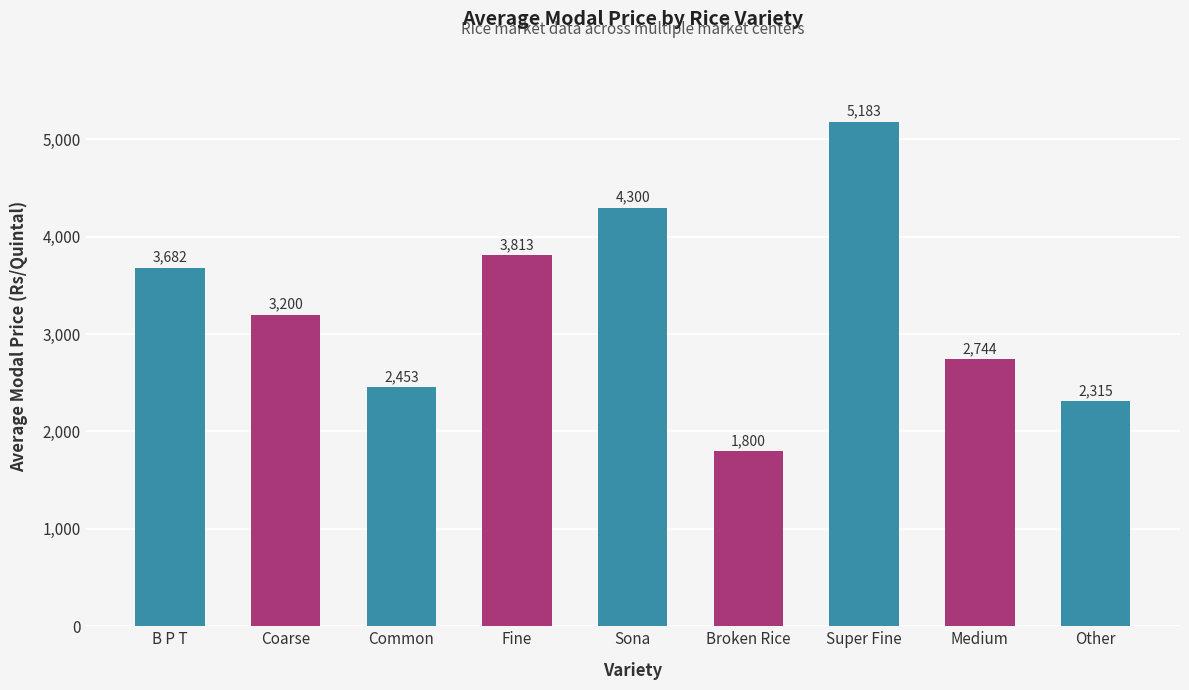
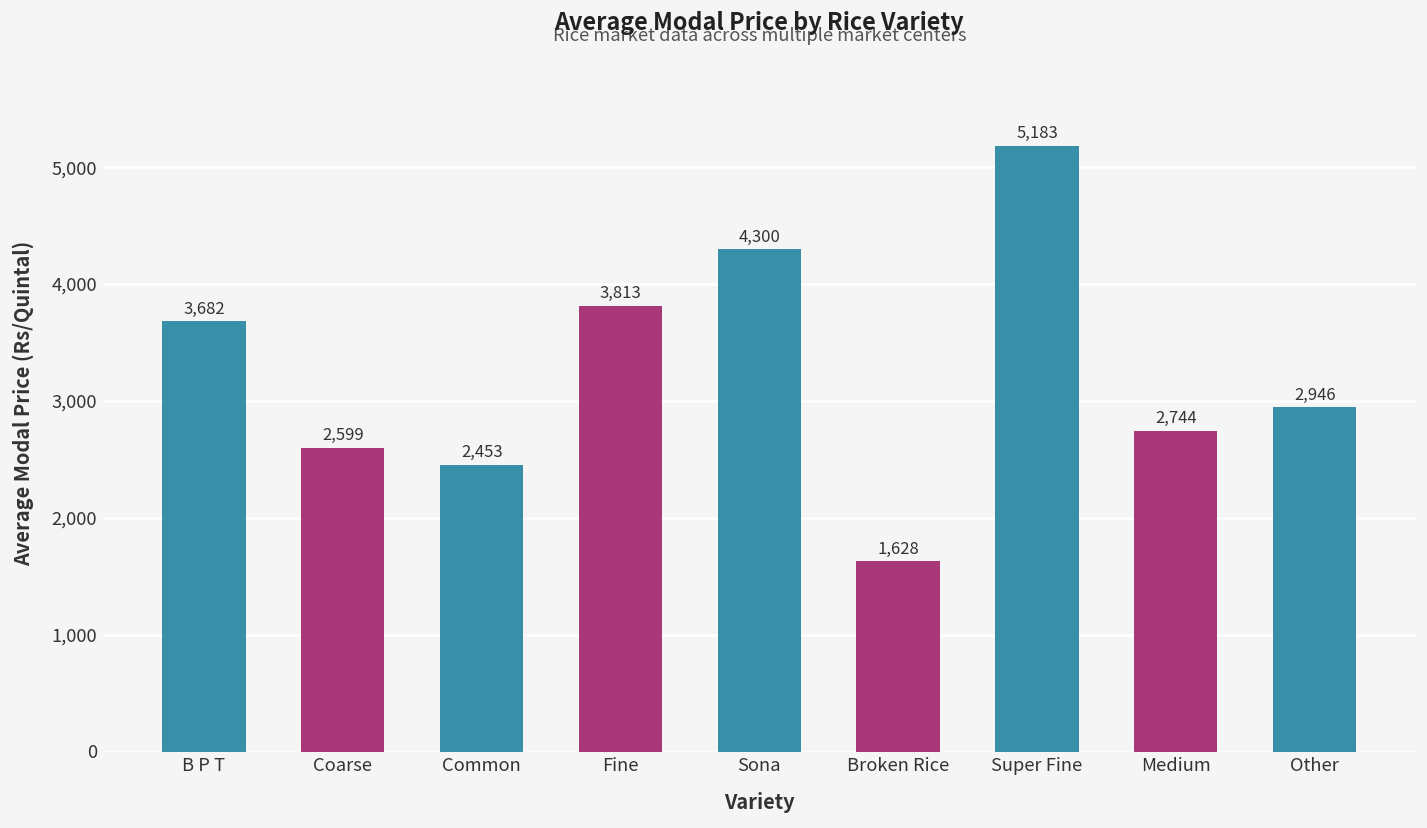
  {
    "B P T": "3,682",
-   "Coarse": "3,200",
+   "Coarse": "2,599",
    "Common": "2,453",
    "Fine": "3,813",
    "Sona": "4,300",
-   "Broken Rice": "1,800",
+   "Broken Rice": "1,628",
    "Super Fine": "5,183",
    "Medium": "2,744",
-   "Other": "2,315"
+   "Other": "2,946"
  }
